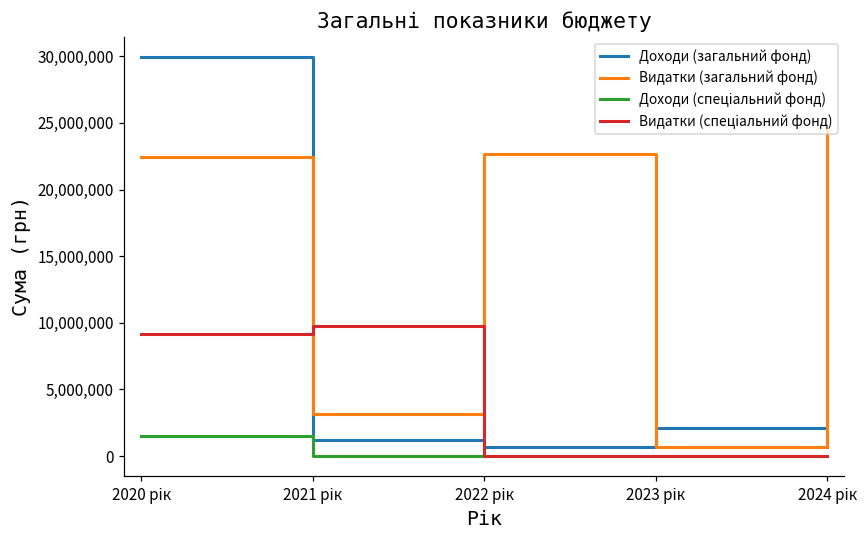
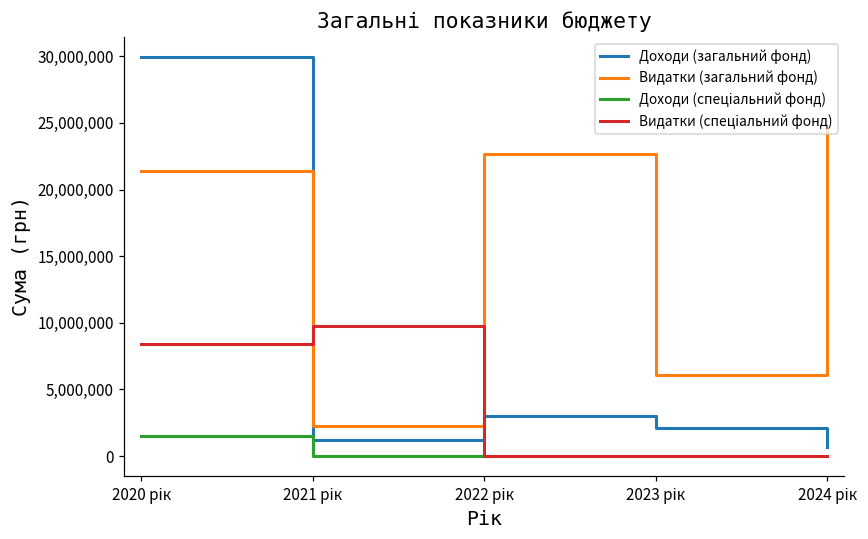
  {
    "Доходи (загальний фонд)": {
      "2020 рік": "30,000,000",
      "2021 рік": "1,200,000",
-     "2022 рік": "700,000",
+     "2022 рік": "3,000,000",
      "2023 рік": "2,100,000",
      "2024 рік": "700,000"
    },
    "Видатки (загальний фонд)": {
-     "2020 рік": "22,400,000",
-     "2021 рік": "3,100,000",
+     "2020 рік": "21,400,000",
+     "2021 рік": "2,300,000",
      "2022 рік": "22,600,000",
-     "2023 рік": "700,000"
+     "2023 рік": "6,100,000"
    },
    "Доходи (спеціальний фонд)": {
      "2020 рік": "1,500,000",
      "2021 рік": "0"
    },
    "Видатки (спеціальний фонд)": {
-     "2020 рік": "9,200,000",
+     "2020 рік": "8,400,000",
      "2021 рік": "9,800,000"
    }
  }
